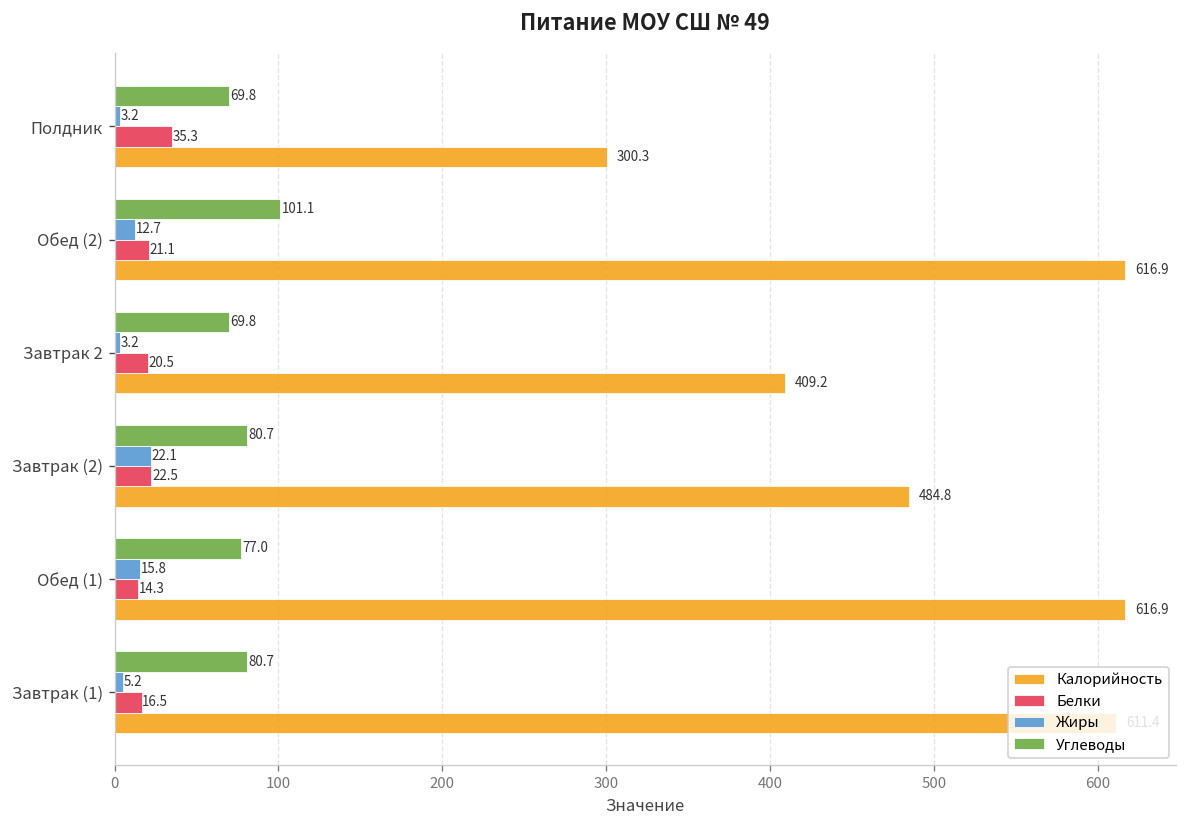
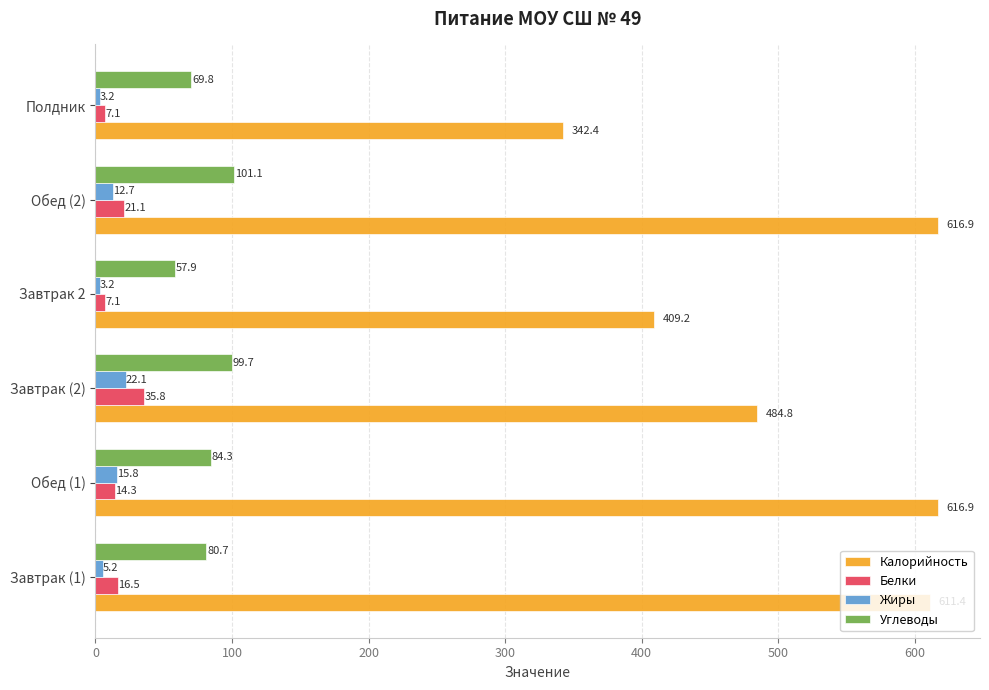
  {
    "Калорийность": {
-     "Полдник": 300.3,
+     "Полдник": 342.4,
      "Обед (2)": 616.9,
      "Завтрак 2": 409.2,
      "Завтрак (2)": 484.8,
      "Обед (1)": 616.9
    },
    "Белки": {
-     "Полдник": 35.3,
+     "Полдник": 7.1,
      "Обед (2)": 21.1,
-     "Завтрак 2": 20.5,
-     "Завтрак (2)": 22.5,
+     "Завтрак 2": 7.1,
+     "Завтрак (2)": 35.8,
      "Обед (1)": 14.3,
      "Завтрак (1)": 16.5
    },
    "Жиры": {
      "Полдник": 3.2,
      "Обед (2)": 12.7,
      "Завтрак 2": 3.2,
      "Завтрак (2)": 22.1,
      "Обед (1)": 15.8,
      "Завтрак (1)": 5.2
    },
    "Углеводы": {
      "Полдник": 69.8,
      "Обед (2)": 101.1,
-     "Завтрак 2": 69.8,
-     "Завтрак (2)": 80.7,
-     "Обед (1)": 77.0,
+     "Завтрак 2": 57.9,
+     "Завтрак (2)": 99.7,
+     "Обед (1)": 84.3,
      "Завтрак (1)": 80.7
    }
  }
